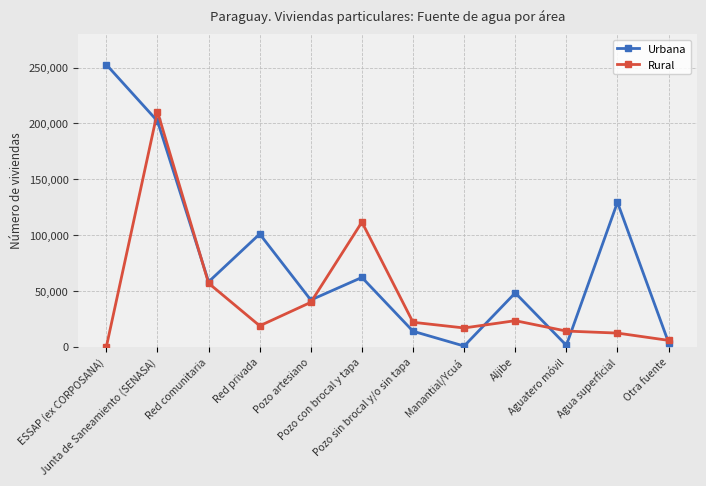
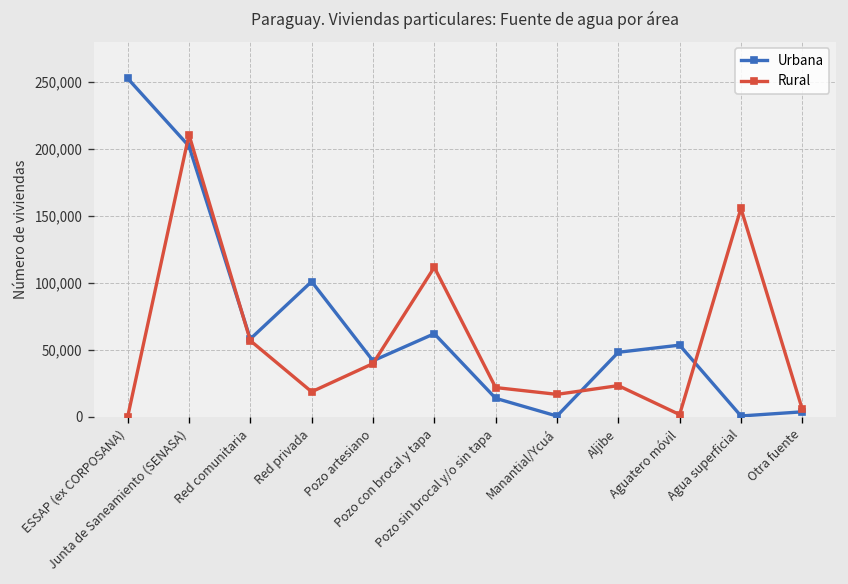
  {
    "Urbana": {
      "ESSAP (ex CORPOSANA)": "253,000",
      "Junta de Saneamiento (SENASA)": "202,000",
      "Red privada": "101,000",
      "Pozo con brocal y tapa": "62,000",
      "Pozo sin brocal y/o sin tapa": "14,000",
      "Manantial/Ycuá": "1,000",
      "Aljibe": "48,000",
-     "Aguatero móvil": "1,000",
-     "Agua superficial": "129,000"
+     "Aguatero móvil": "54,000",
+     "Agua superficial": "1,000"
    },
    "Rural": {
      "ESSAP (ex CORPOSANA)": "0",
      "Junta de Saneamiento (SENASA)": "211,000",
      "Red privada": "19,000",
      "Pozo con brocal y tapa": "112,000",
      "Pozo sin brocal y/o sin tapa": "22,000",
      "Manantial/Ycuá": "17,000",
      "Aljibe": "23,000",
-     "Aguatero móvil": "14,000",
-     "Agua superficial": "12,000"
+     "Aguatero móvil": "2,000",
+     "Agua superficial": "156,000"
    }
  }
